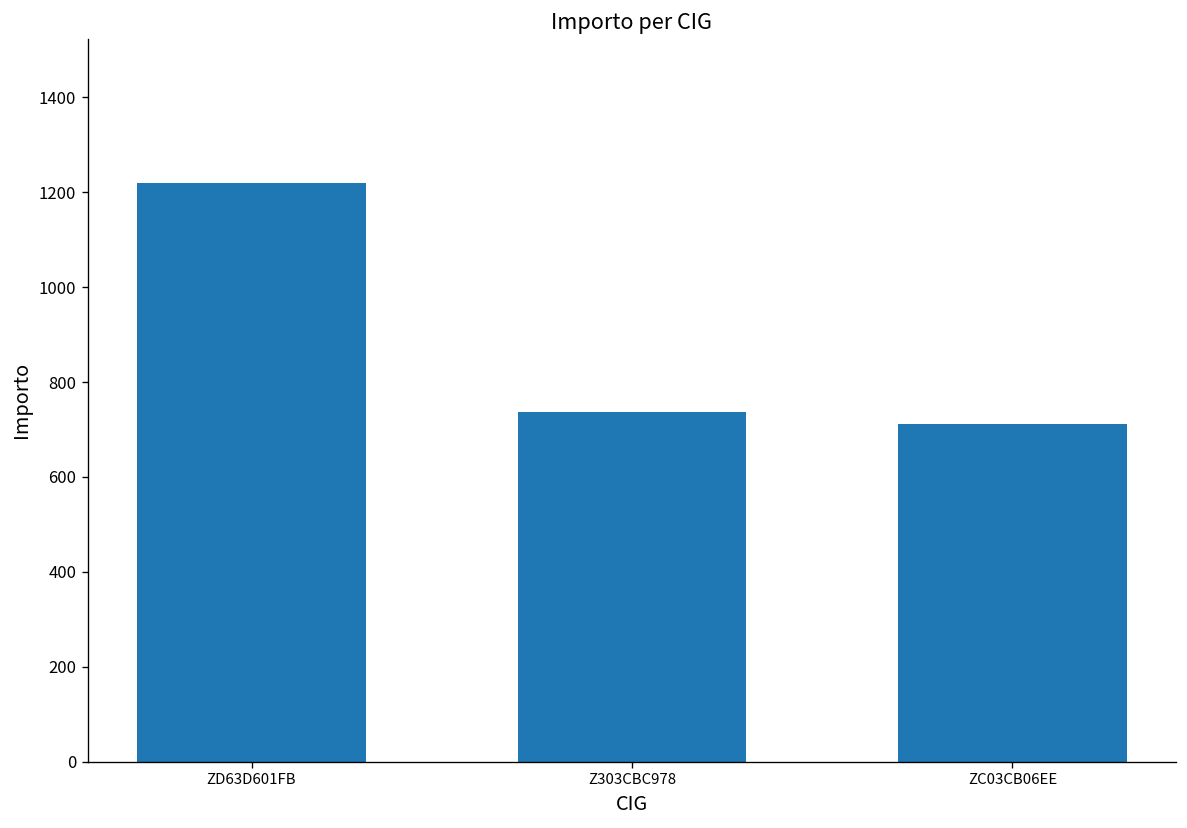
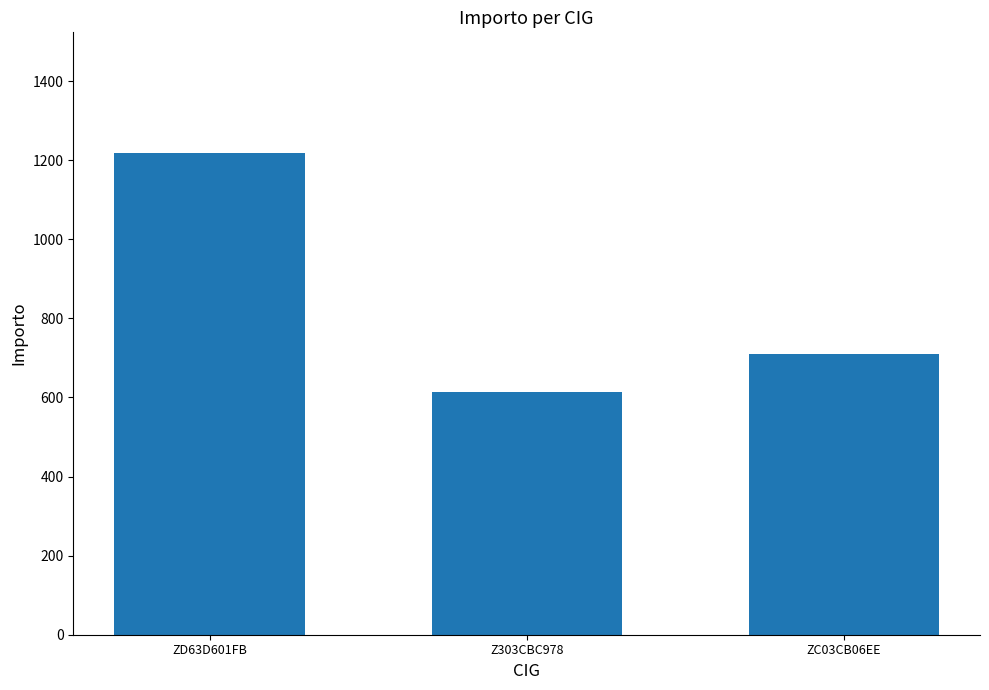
  {
    "ZD63D601FB": 1220,
-   "Z303CBC978": 740,
+   "Z303CBC978": 610,
    "ZC03CB06EE": 710
  }
